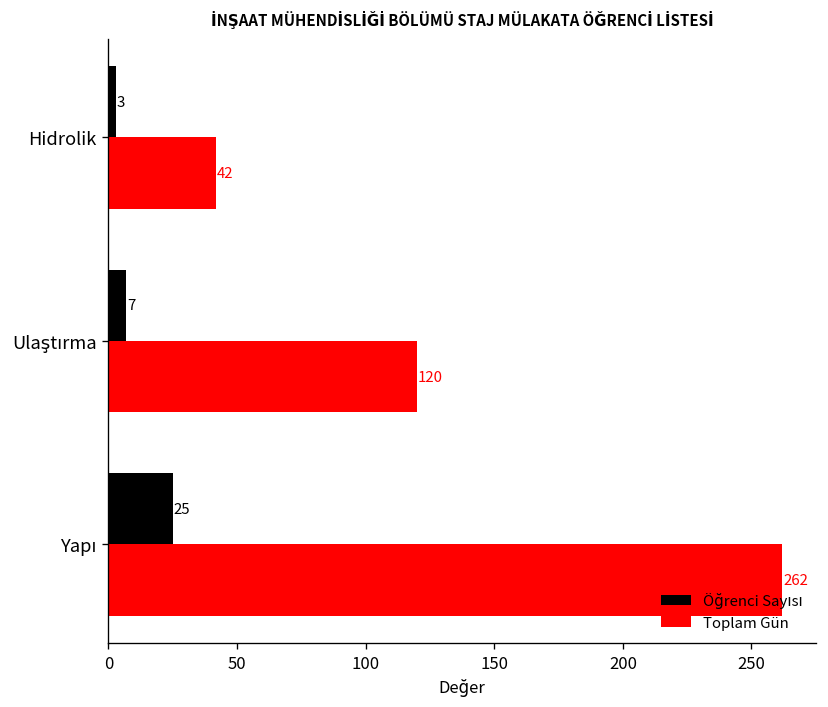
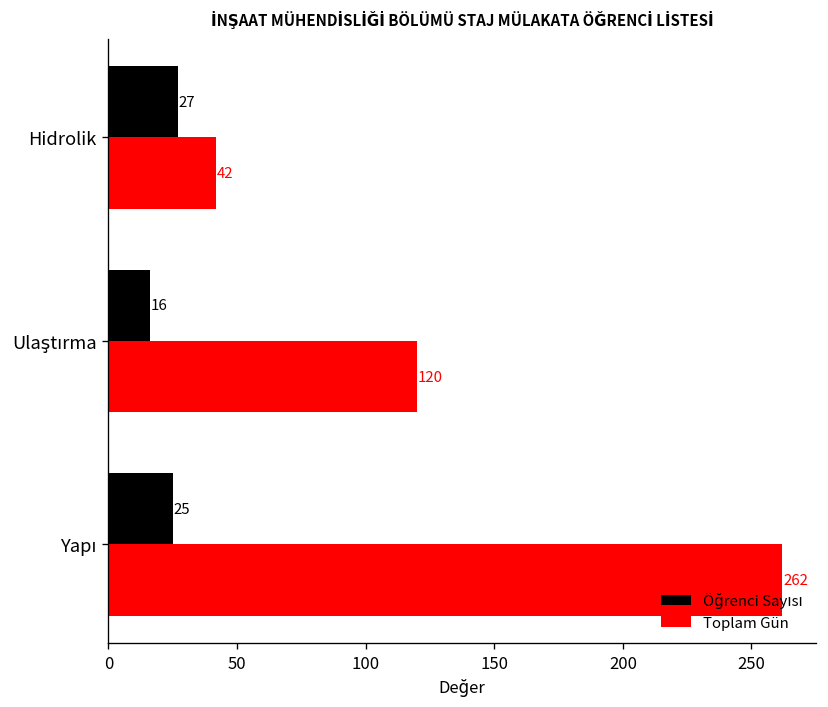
  {
    "Öğrenci Sayısı": {
-     "Hidrolik": 3,
-     "Ulaştırma": 7,
+     "Hidrolik": 27,
+     "Ulaştırma": 16,
      "Yapı": 25
    },
    "Toplam Gün": {
      "Hidrolik": 42,
      "Ulaştırma": 120,
      "Yapı": 262
    }
  }
